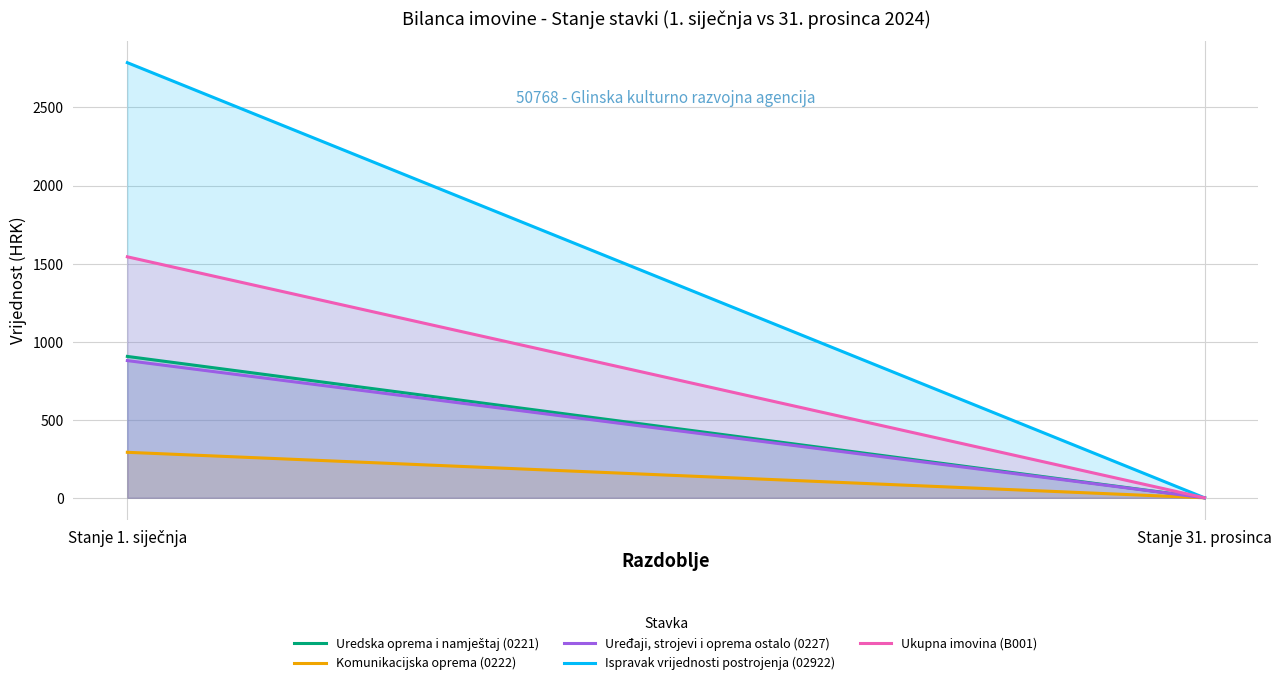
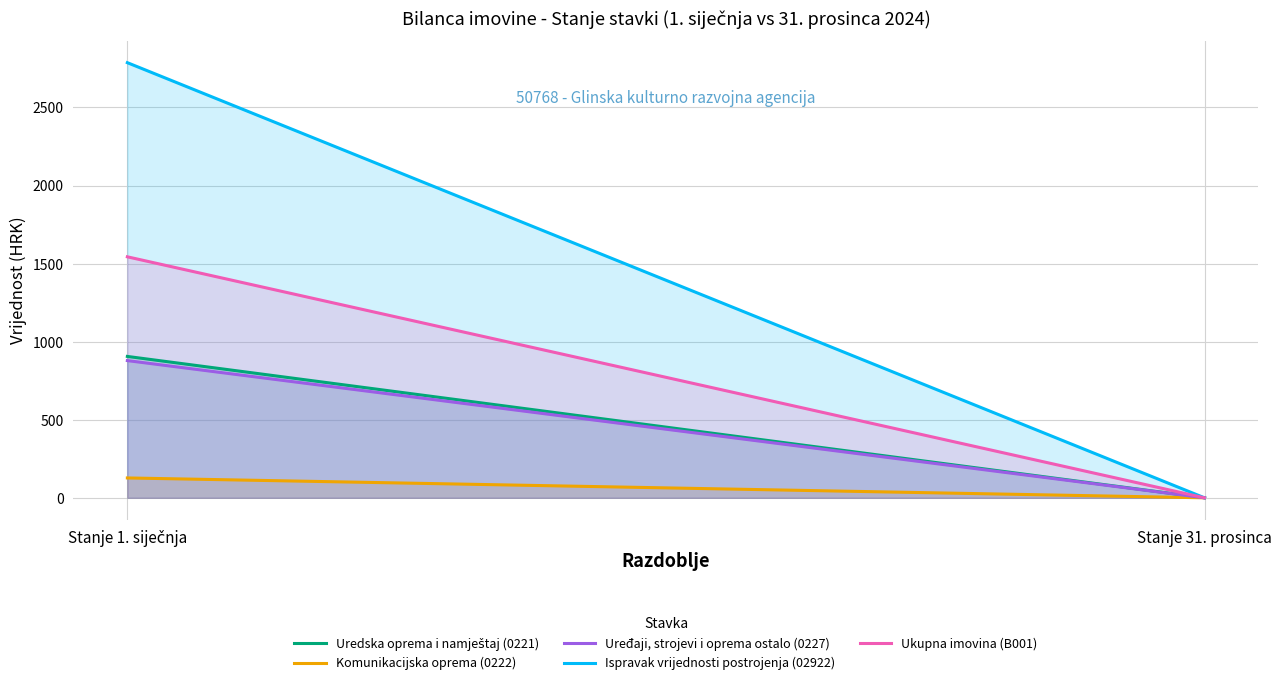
  {
    "Uredska oprema i namještaj (0221)": {
      "Stanje 1. siječnja": 910
    },
    "Komunikacijska oprema (0222)": {
-     "Stanje 1. siječnja": 290
+     "Stanje 1. siječnja": 130
    },
    "Uređaji, strojevi i oprema ostalo (0227)": {
      "Stanje 1. siječnja": 880
    },
    "Ispravak vrijednosti postrojenja (02922)": {
      "Stanje 1. siječnja": 2790
    },
    "Ukupna imovina (B001)": {
      "Stanje 1. siječnja": 1540
    }
  }
